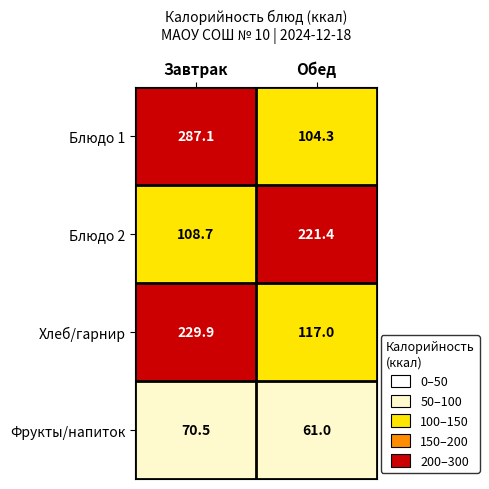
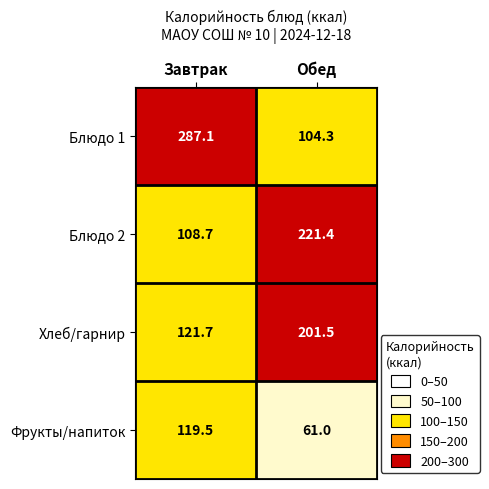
  {
    "Блюдо 1": {
      "Завтрак": 287.1,
      "Обед": 104.3
    },
    "Блюдо 2": {
      "Завтрак": 108.7,
      "Обед": 221.4
    },
    "Хлеб/гарнир": {
-     "Завтрак": 229.9,
-     "Обед": 117.0
+     "Завтрак": 121.7,
+     "Обед": 201.5
    },
    "Фрукты/напиток": {
-     "Завтрак": 70.5,
+     "Завтрак": 119.5,
      "Обед": 61.0
    }
  }
